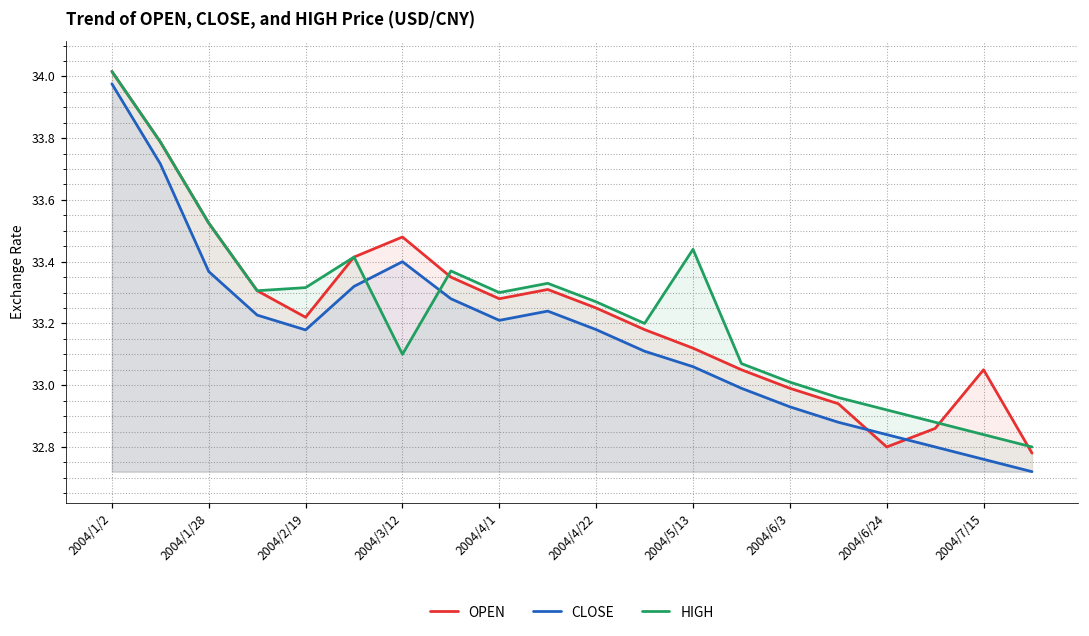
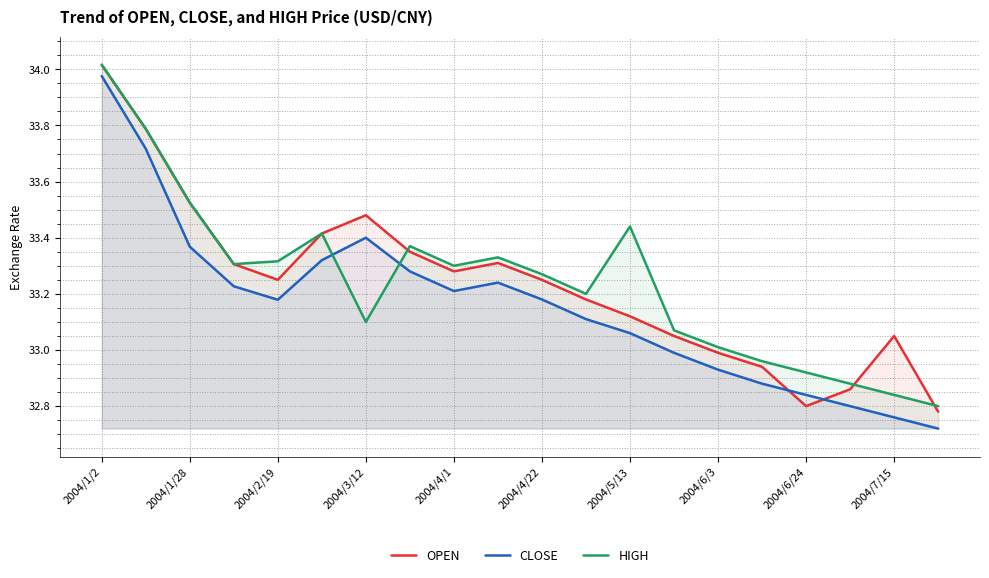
  {
    "OPEN": {
-     "2004/2/19": 33.22,
+     "2004/2/19": 33.25,
      "2004/3/12": 33.48,
      "2004/4/1": 33.28,
      "2004/4/22": 33.25,
      "2004/5/13": 33.12,
      "2004/6/3": 32.99,
      "2004/6/24": 32.80,
      "2004/7/15": 33.05
    },
    "CLOSE": {
      "2004/1/2": 33.98,
      "2004/1/28": 33.37,
      "2004/2/19": 33.18,
      "2004/3/12": 33.40,
      "2004/4/1": 33.21,
      "2004/4/22": 33.18,
      "2004/5/13": 33.06,
      "2004/6/3": 32.93,
      "2004/6/24": 32.84,
      "2004/7/15": 32.76
    },
    "HIGH": {
      "2004/2/19": 33.32,
      "2004/3/12": 33.10,
      "2004/4/1": 33.30,
      "2004/4/22": 33.27,
      "2004/5/13": 33.44,
      "2004/6/3": 33.01,
      "2004/6/24": 32.92,
      "2004/7/15": 32.84
    }
  }
